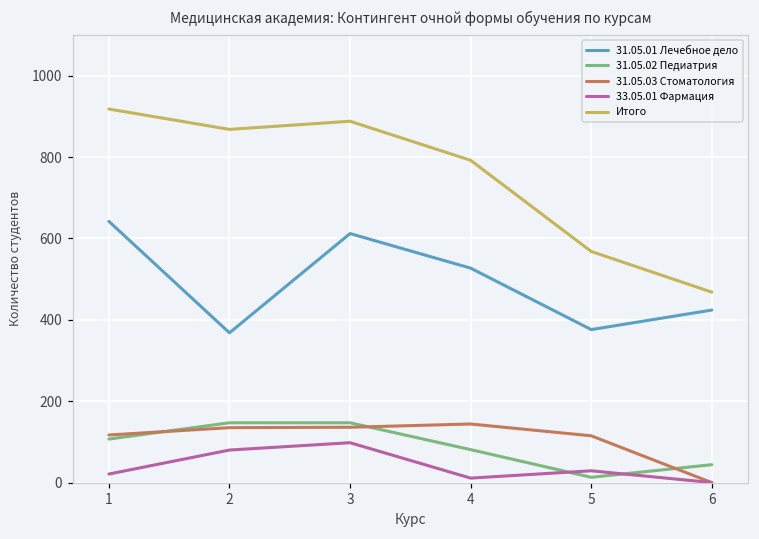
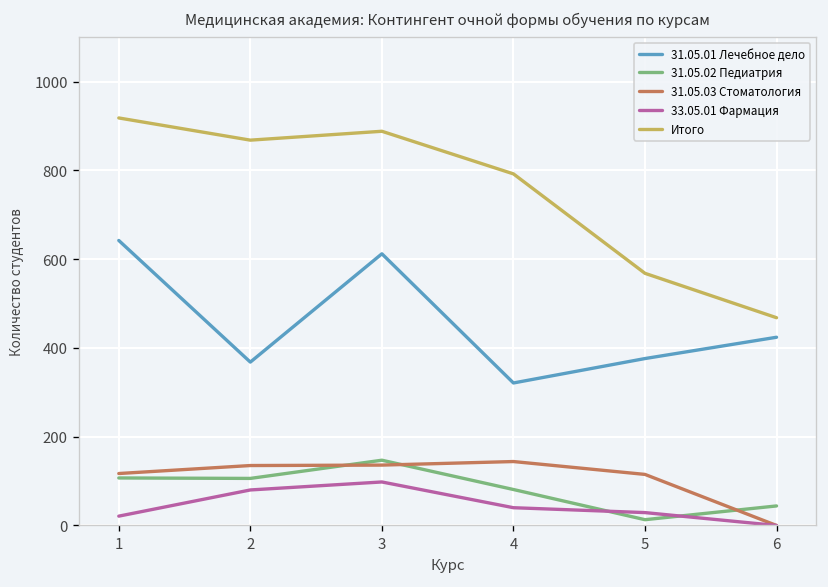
  {
    "31.05.01 Лечебное дело": {
      "1": 640,
      "2": 370,
      "3": 610,
-     "4": 530,
+     "4": 320,
      "5": 380,
      "6": 420
    },
    "31.05.02 Педиатрия": {
      "1": 110,
-     "2": 150,
+     "2": 110,
      "3": 150,
      "4": 80,
      "5": 10,
      "6": 40
    },
    "33.05.01 Фармация": {
      "1": 20,
      "2": 80,
      "3": 100,
-     "4": 10,
+     "4": 40,
      "5": 30
    }
  }
